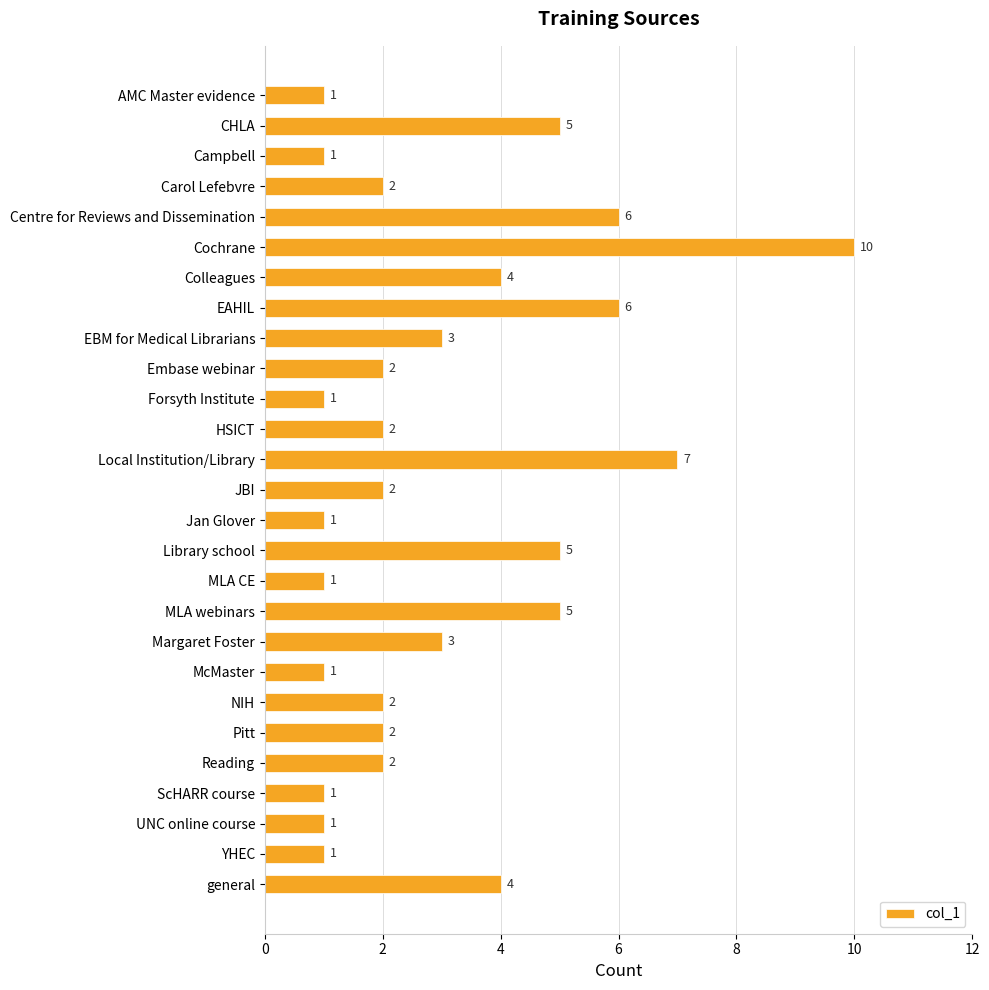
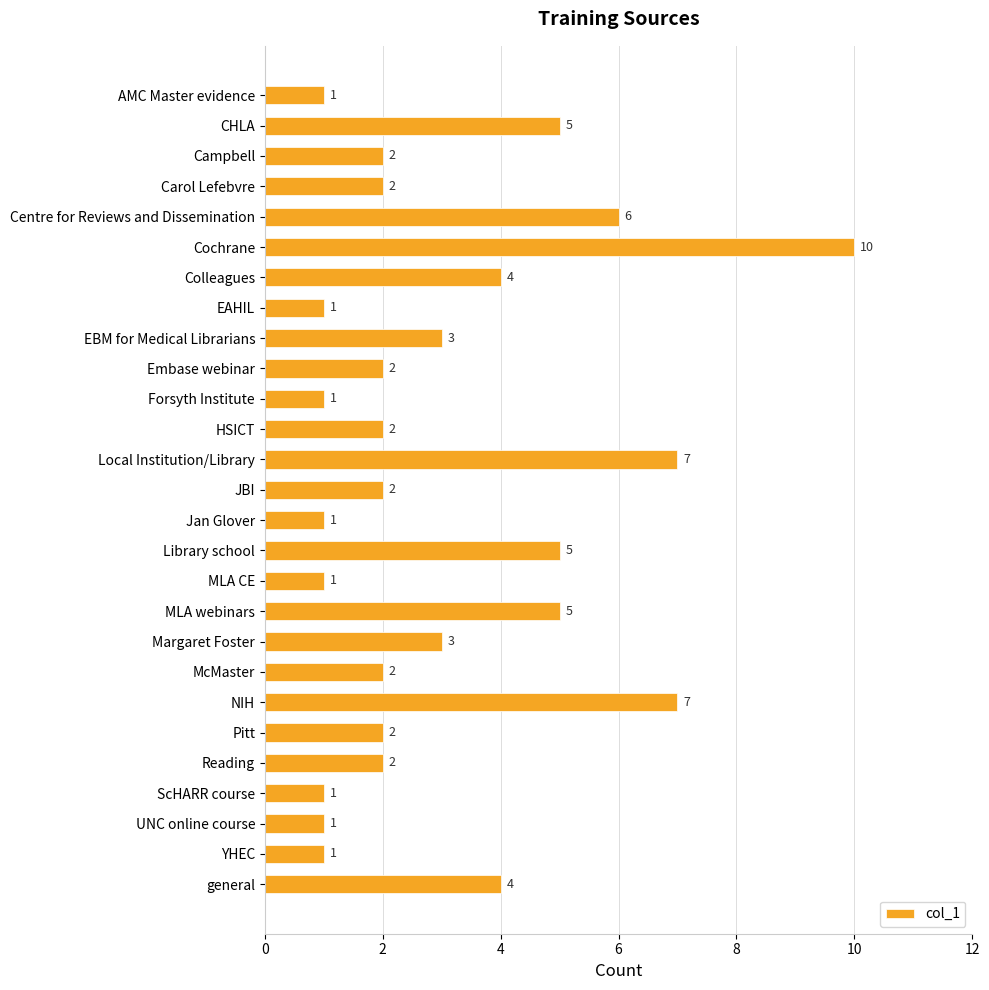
  {
    "AMC Master evidence": 1,
    "CHLA": 5,
-   "Campbell": 1,
+   "Campbell": 2,
    "Carol Lefebvre": 2,
    "Centre for Reviews and Dissemination": 6,
    "Cochrane": 10,
    "Colleagues": 4,
-   "EAHIL": 6,
+   "EAHIL": 1,
    "EBM for Medical Librarians": 3,
    "Embase webinar": 2,
    "Forsyth Institute": 1,
    "HSICT": 2,
    "Local Institution/Library": 7,
    "JBI": 2,
    "Jan Glover": 1,
    "Library school": 5,
    "MLA CE": 1,
    "MLA webinars": 5,
    "Margaret Foster": 3,
-   "McMaster": 1,
-   "NIH": 2,
+   "McMaster": 2,
+   "NIH": 7,
    "Pitt": 2,
    "Reading": 2,
    "ScHARR course": 1,
    "UNC online course": 1,
    "YHEC": 1,
    "general": 4
  }
